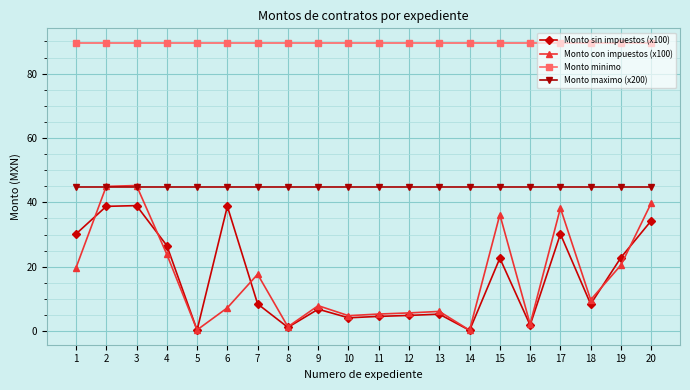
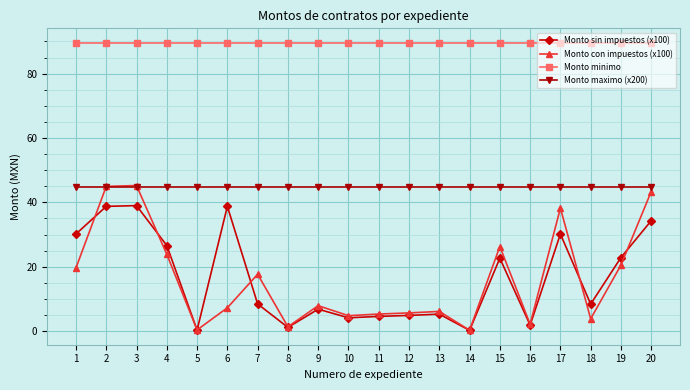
  {
    "Monto con impuestos (x100)": {
      "1": 20,
      "4": 24,
      "6": 7,
      "7": 18,
      "9": 8,
      "13": 6,
-     "15": 36,
+     "15": 26,
      "17": 38,
-     "18": 10,
+     "18": 4,
      "19": 21,
-     "20": 40
+     "20": 43
    },
    "Monto minimo": {
      "1": 90,
      "2": 90,
      "3": 90,
      "4": 90,
      "5": 90,
      "6": 90,
      "7": 90,
      "8": 90,
      "9": 90,
      "10": 90,
      "11": 90,
      "12": 90,
      "13": 90,
      "14": 90,
      "15": 90,
      "16": 90
    }
  }
